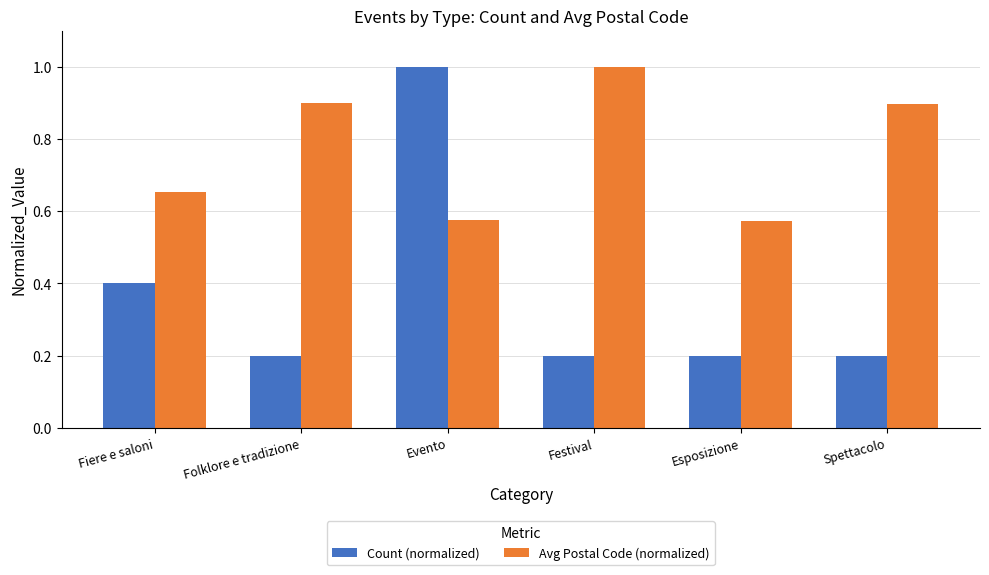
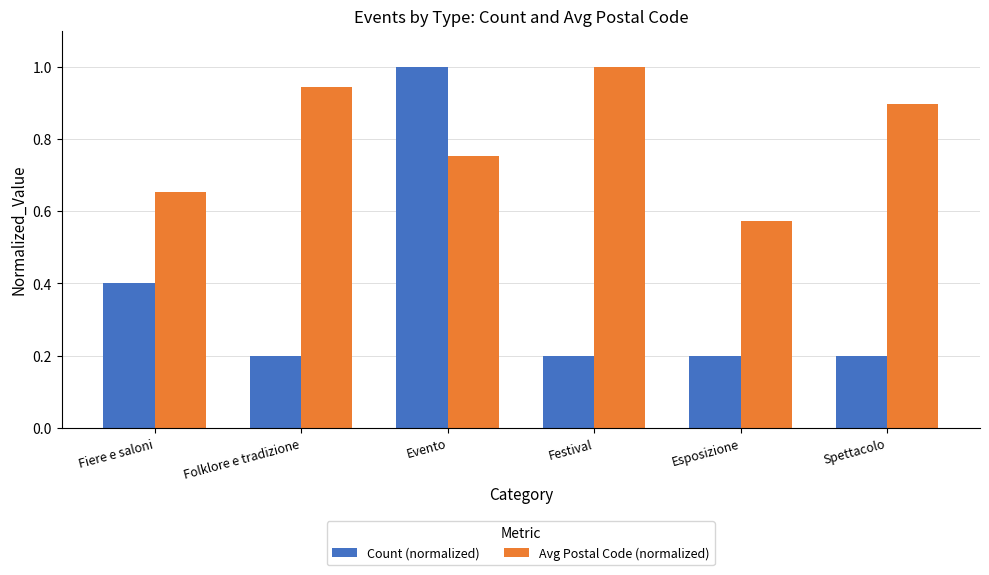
  {
    "Count (normalized)": {
      "Fiere e saloni": 0.40,
      "Folklore e tradizione": 0.20,
      "Evento": 1.00,
      "Festival": 0.20,
      "Esposizione": 0.20,
      "Spettacolo": 0.20
    },
    "Avg Postal Code (normalized)": {
      "Fiere e saloni": 0.65,
-     "Folklore e tradizione": 0.90,
-     "Evento": 0.57,
+     "Folklore e tradizione": 0.94,
+     "Evento": 0.75,
      "Festival": 1.00,
      "Esposizione": 0.57,
      "Spettacolo": 0.90
    }
  }
